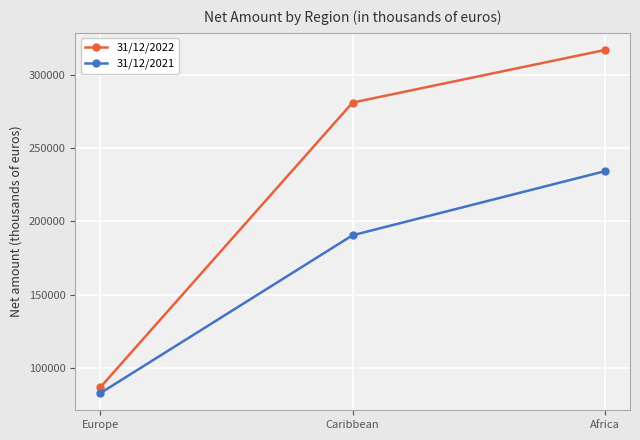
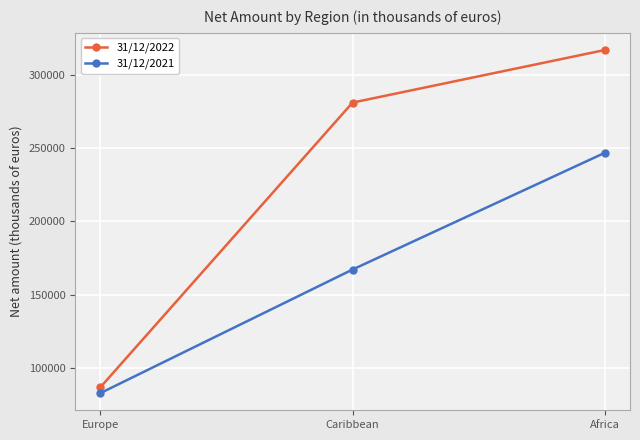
  {
    "31/12/2022": {
      "Europe": 87000,
      "Caribbean": 281000,
      "Africa": 317000
    },
    "31/12/2021": {
      "Europe": 83000,
-     "Caribbean": 190000,
-     "Africa": 234000
+     "Caribbean": 167000,
+     "Africa": 247000
    }
  }
